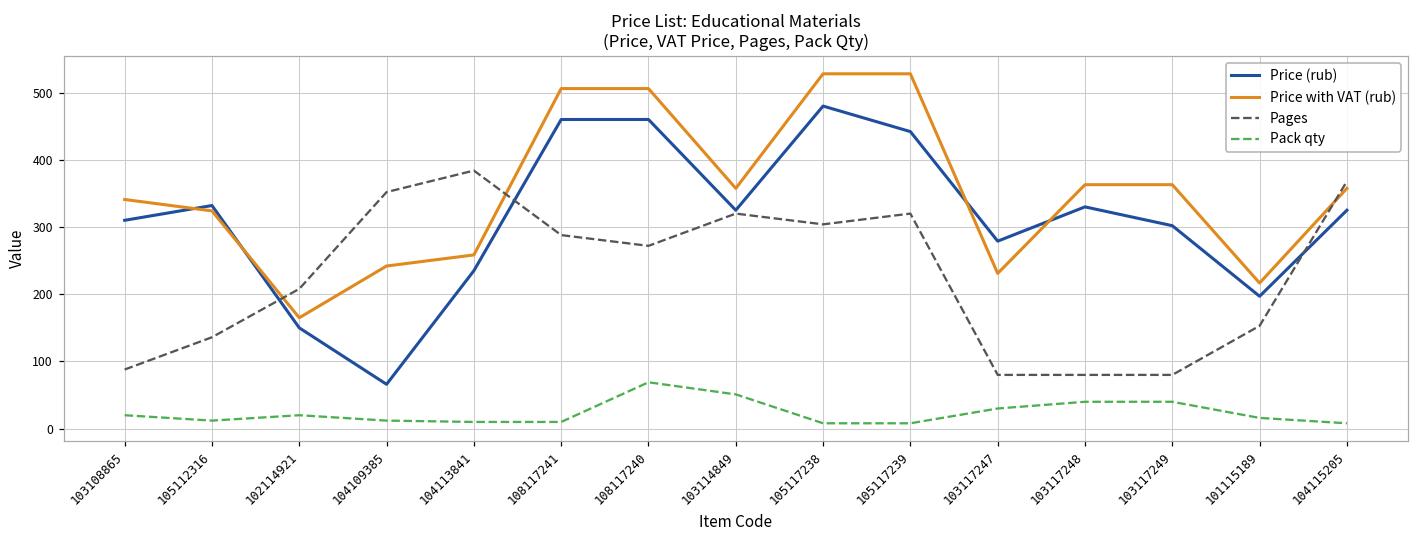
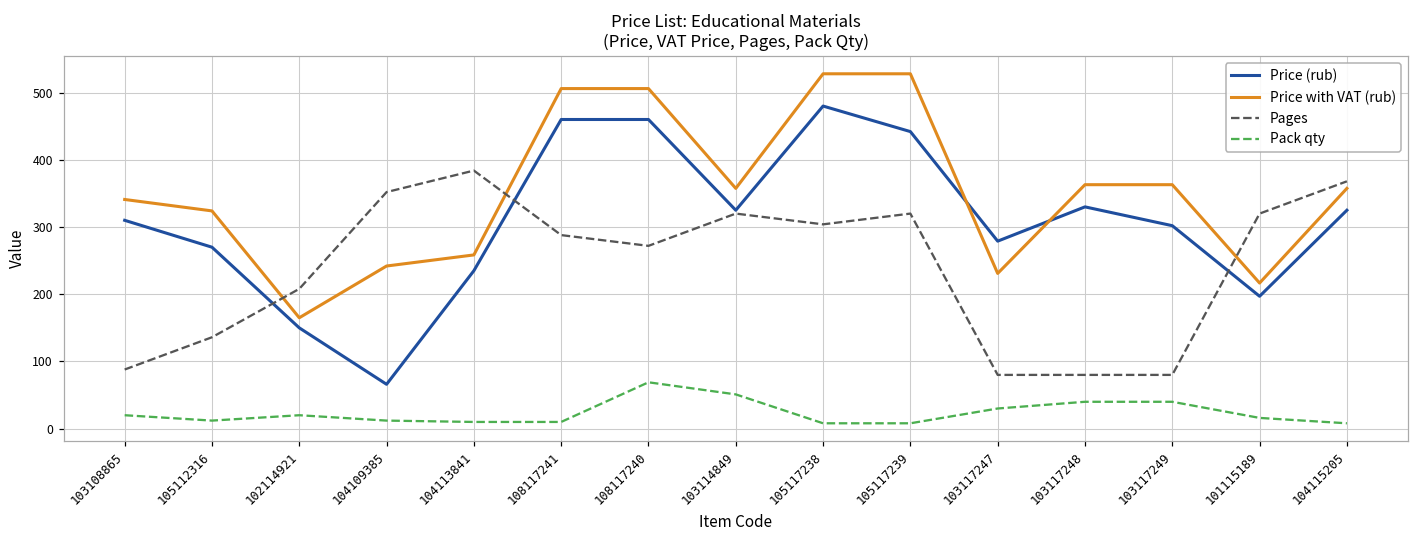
  {
    "Price (rub)": {
      "103108865": 310,
-     "105112316": 330,
+     "105112316": 270,
      "102114921": 150,
      "104109385": 70,
      "104113841": 240,
      "108117241": 460,
      "108117240": 460,
      "103114849": 330,
      "105117238": 480,
      "105117239": 440,
      "103117247": 280,
      "103117248": 330,
      "103117249": 300,
      "101115189": 200,
      "104115205": 330
    },
    "Price with VAT (rub)": {
      "103108865": 340,
      "105112316": 320,
      "102114921": 170,
      "104109385": 240,
      "104113841": 260,
      "108117241": 510,
      "108117240": 510,
      "103114849": 360,
      "105117238": 530,
      "105117239": 530,
      "103117247": 230,
      "103117248": 360,
      "103117249": 360,
      "101115189": 220,
      "104115205": 360
    },
    "Pages": {
      "103108865": 90,
      "105112316": 140,
      "102114921": 210,
      "104109385": 350,
      "104113841": 380,
      "108117241": 290,
      "108117240": 270,
      "103114849": 320,
      "105117238": 300,
      "105117239": 320,
      "103117247": 80,
      "103117248": 80,
      "103117249": 80,
-     "101115189": 150,
+     "101115189": 320,
      "104115205": 370
    },
    "Pack qty": {
      "103108865": 20,
      "105112316": 10,
      "102114921": 20,
      "104109385": 10,
      "104113841": 10,
      "108117241": 10,
      "108117240": 70,
      "103114849": 50,
      "105117238": 10,
      "105117239": 10,
      "103117247": 30,
      "103117248": 40,
      "103117249": 40,
      "101115189": 20,
      "104115205": 10
    }
  }
